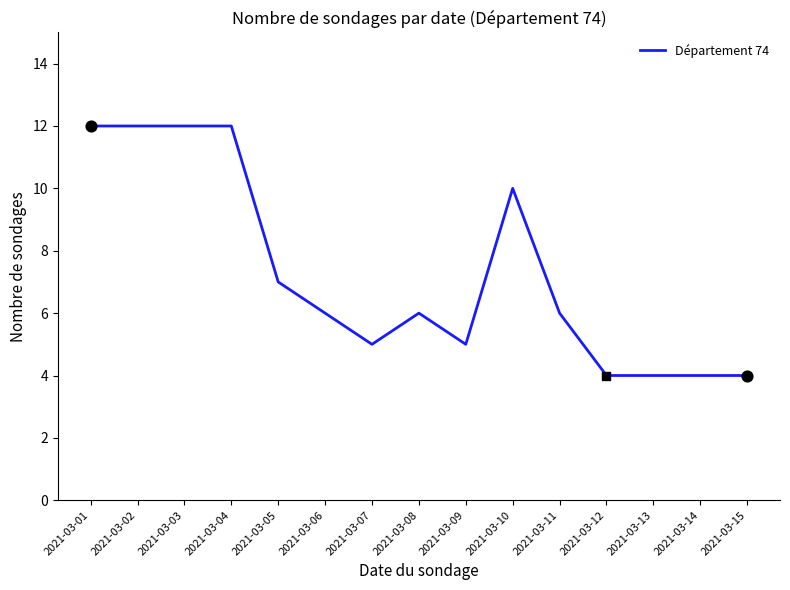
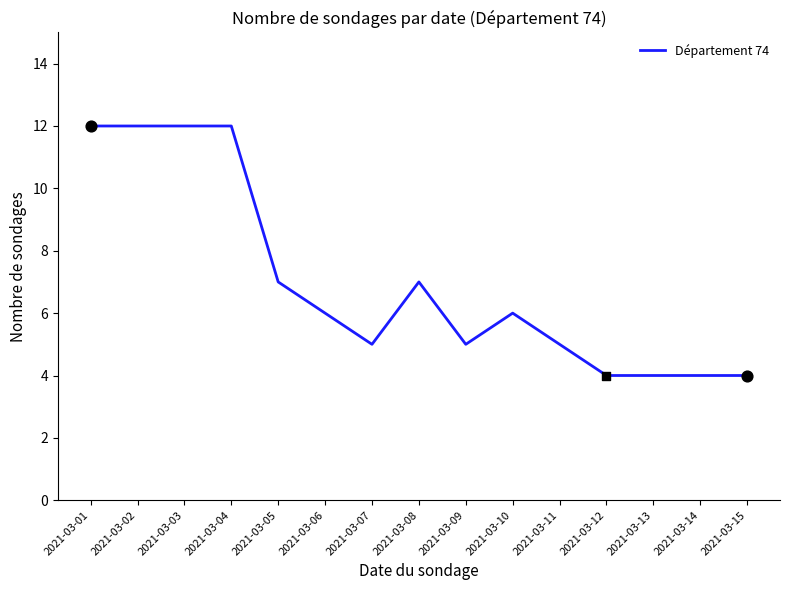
  {
    "Département 74": {
      "2021-03-02": 12,
      "2021-03-03": 12,
      "2021-03-04": 12,
      "2021-03-05": 7,
      "2021-03-06": 6,
      "2021-03-07": 5,
-     "2021-03-08": 6,
+     "2021-03-08": 7,
      "2021-03-09": 5,
-     "2021-03-10": 10,
-     "2021-03-11": 6,
+     "2021-03-10": 6,
+     "2021-03-11": 5,
      "2021-03-13": 4,
      "2021-03-14": 4
    }
  }
